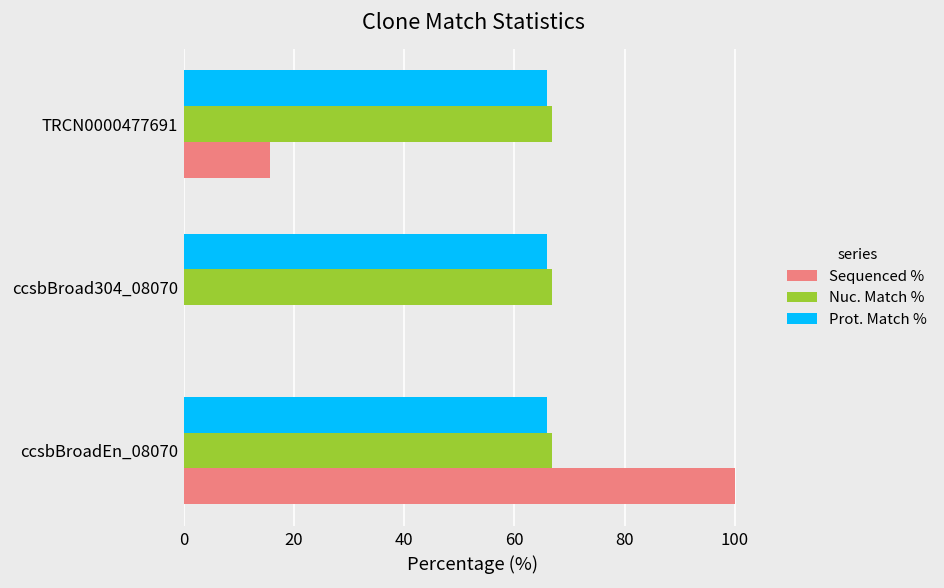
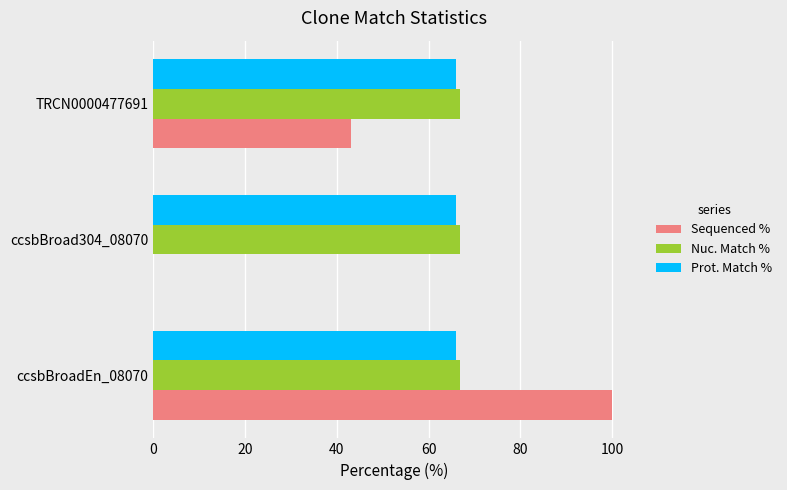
  {
    "Sequenced %": {
-     "TRCN0000477691": 16,
+     "TRCN0000477691": 43,
      "ccsbBroad304_08070": 0,
      "ccsbBroadEn_08070": 100
    },
    "Nuc. Match %": {
      "TRCN0000477691": 67,
      "ccsbBroad304_08070": 67,
      "ccsbBroadEn_08070": 67
    },
    "Prot. Match %": {
      "TRCN0000477691": 66,
      "ccsbBroad304_08070": 66,
      "ccsbBroadEn_08070": 66
    }
  }
